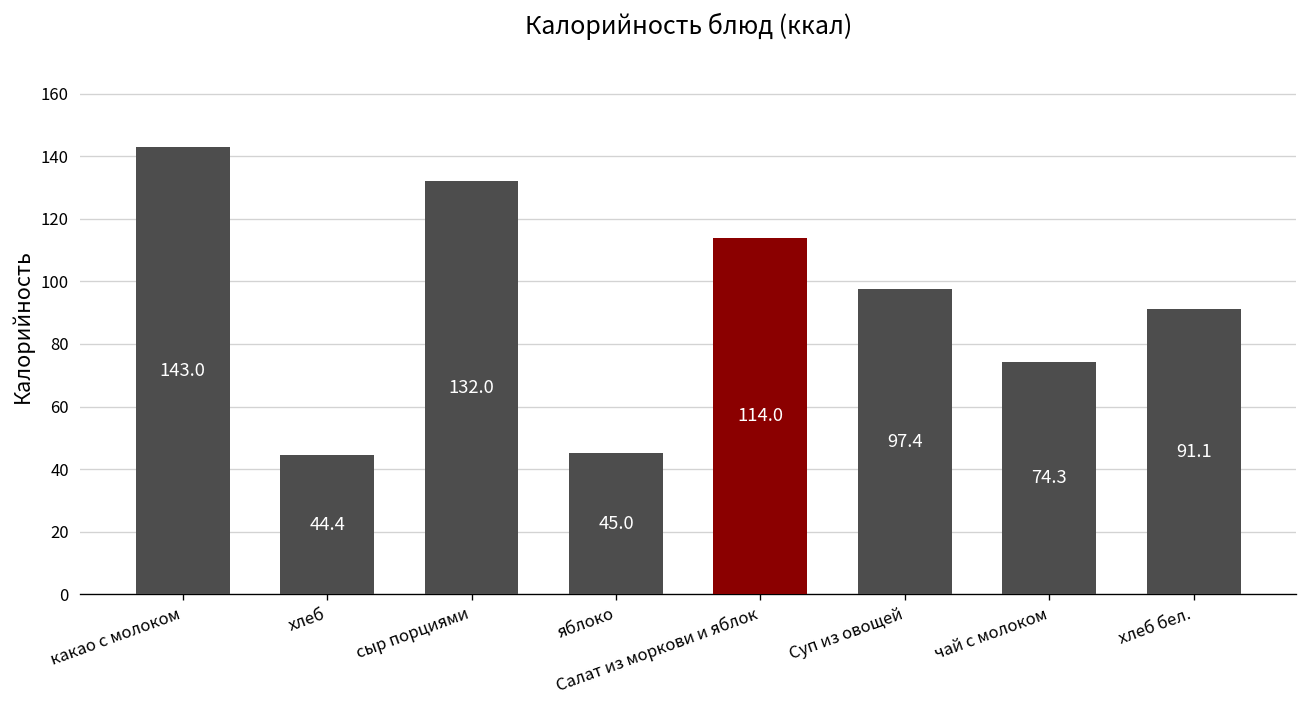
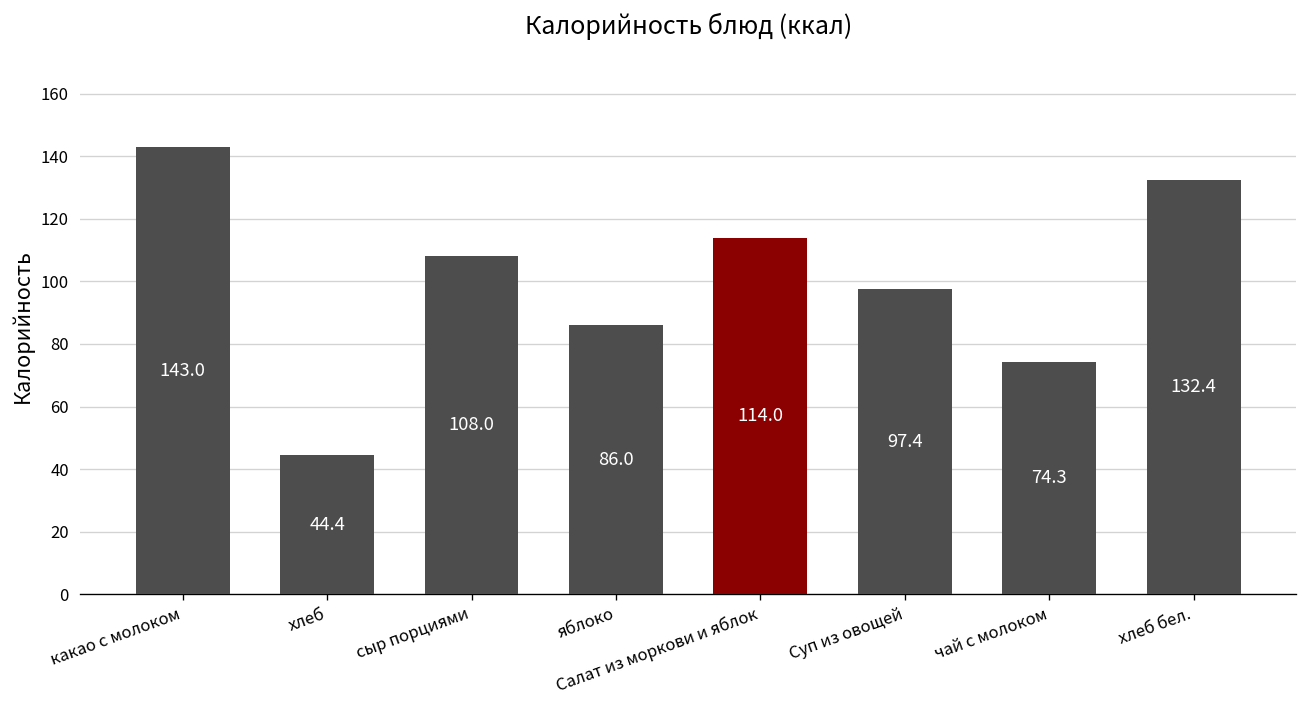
  {
    "какао с молоком": 143.0,
    "хлеб": 44.4,
-   "сыр порциями": 132.0,
-   "яблоко": 45.0,
+   "сыр порциями": 108.0,
+   "яблоко": 86.0,
    "Салат из моркови и яблок": 114.0,
    "Суп из овощей": 97.4,
    "чай с молоком": 74.3,
-   "хлеб бел.": 91.1
+   "хлеб бел.": 132.4
  }
